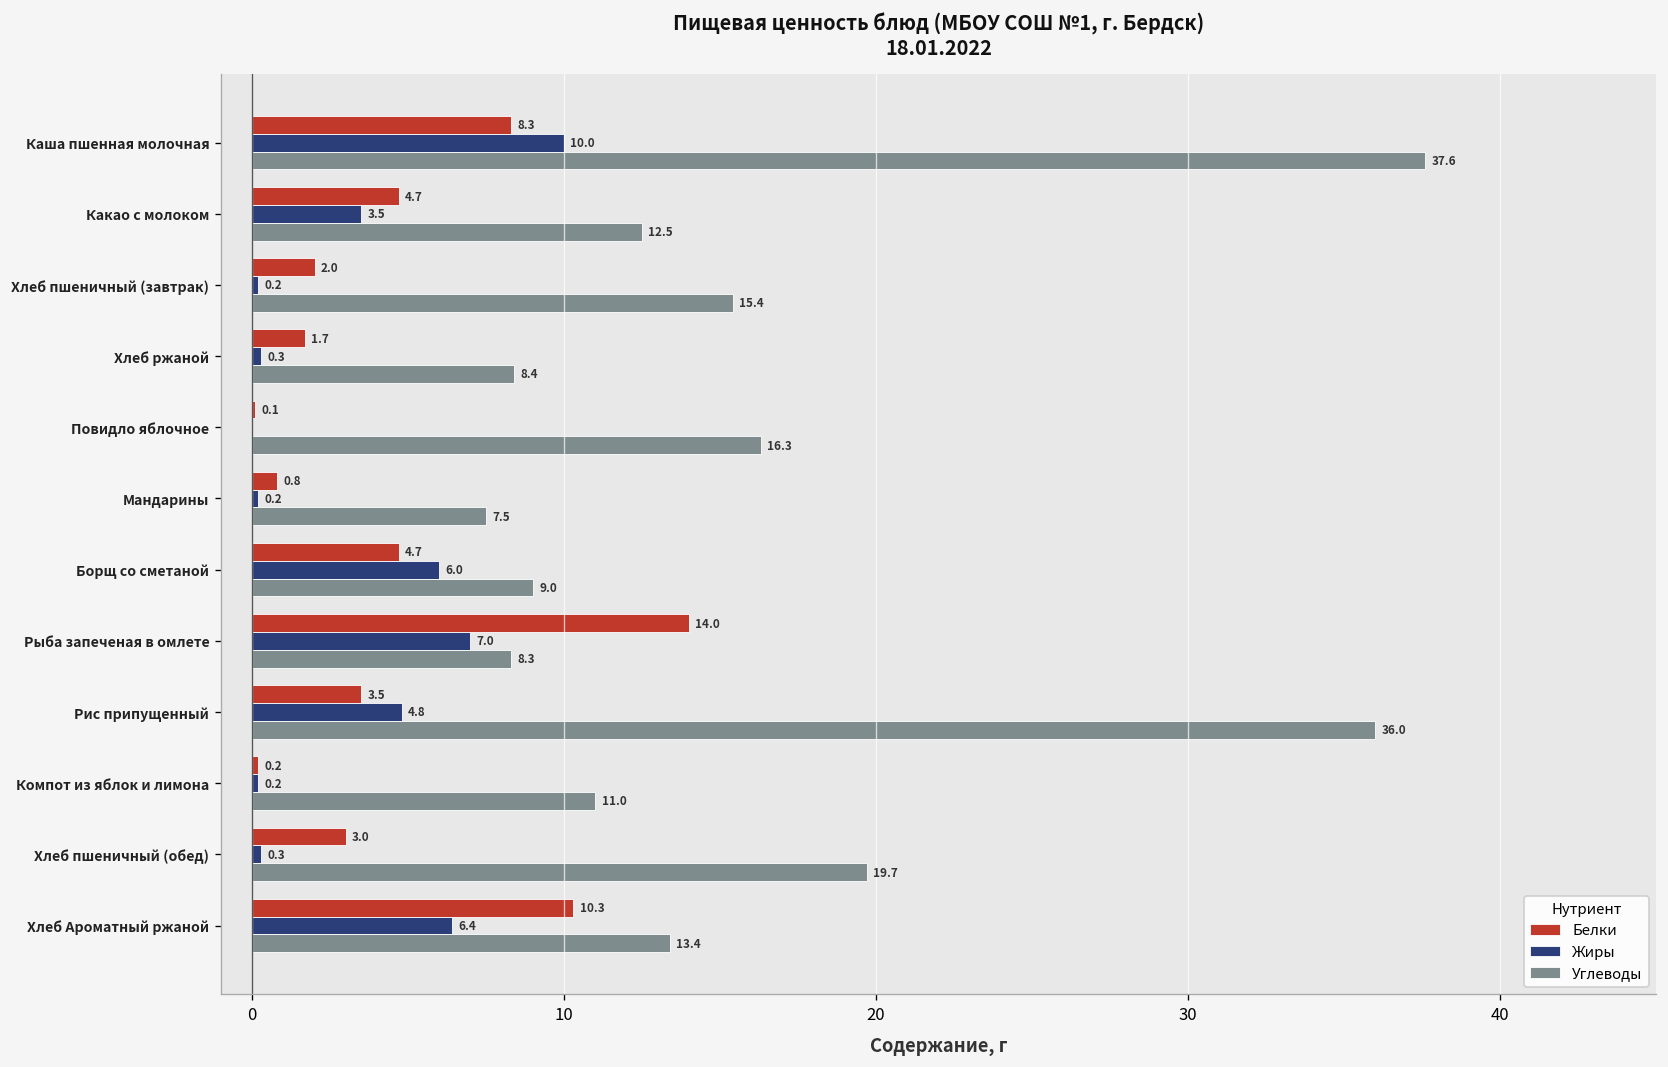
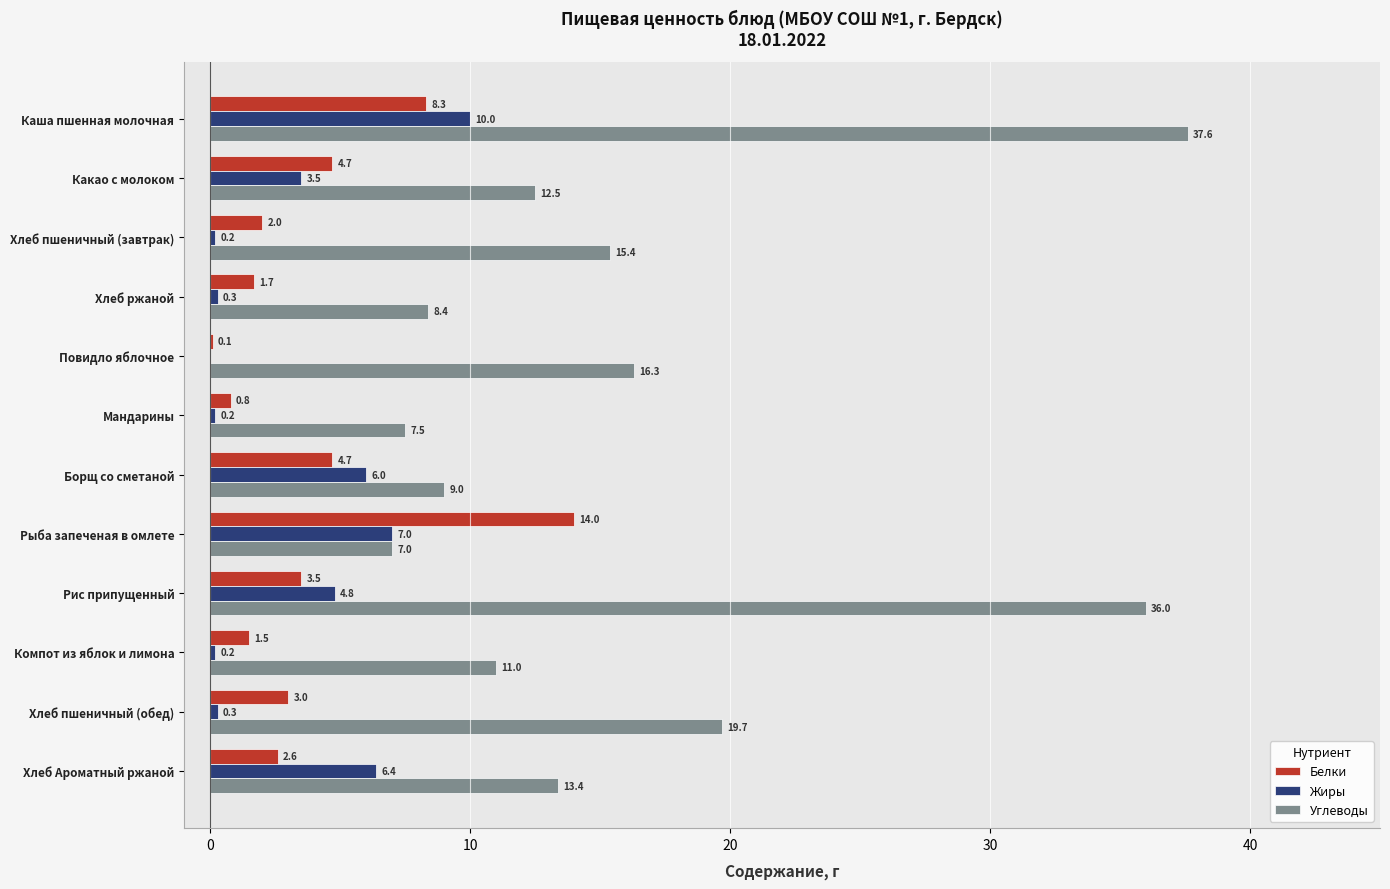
  {
    "Белки": {
      "Каша пшенная молочная": 8.3,
      "Какао с молоком": 4.7,
      "Хлеб пшеничный (завтрак)": 2.0,
      "Хлеб ржаной": 1.7,
      "Повидло яблочное": 0.1,
      "Мандарины": 0.8,
      "Борщ со сметаной": 4.7,
      "Рыба запеченая в омлете": 14.0,
      "Рис припущенный": 3.5,
-     "Компот из яблок и лимона": 0.2,
+     "Компот из яблок и лимона": 1.5,
      "Хлеб пшеничный (обед)": 3.0,
-     "Хлеб Ароматный ржаной": 10.3
+     "Хлеб Ароматный ржаной": 2.6
    },
    "Жиры": {
      "Каша пшенная молочная": 10.0,
      "Какао с молоком": 3.5,
      "Хлеб пшеничный (завтрак)": 0.2,
      "Хлеб ржаной": 0.3,
      "Мандарины": 0.2,
      "Борщ со сметаной": 6.0,
      "Рыба запеченая в омлете": 7.0,
      "Рис припущенный": 4.8,
      "Компот из яблок и лимона": 0.2,
      "Хлеб пшеничный (обед)": 0.3,
      "Хлеб Ароматный ржаной": 6.4
    },
    "Углеводы": {
      "Каша пшенная молочная": 37.6,
      "Какао с молоком": 12.5,
      "Хлеб пшеничный (завтрак)": 15.4,
      "Хлеб ржаной": 8.4,
      "Повидло яблочное": 16.3,
      "Мандарины": 7.5,
      "Борщ со сметаной": 9.0,
-     "Рыба запеченая в омлете": 8.3,
+     "Рыба запеченая в омлете": 7.0,
      "Рис припущенный": 36.0,
      "Компот из яблок и лимона": 11.0,
      "Хлеб пшеничный (обед)": 19.7,
      "Хлеб Ароматный ржаной": 13.4
    }
  }
